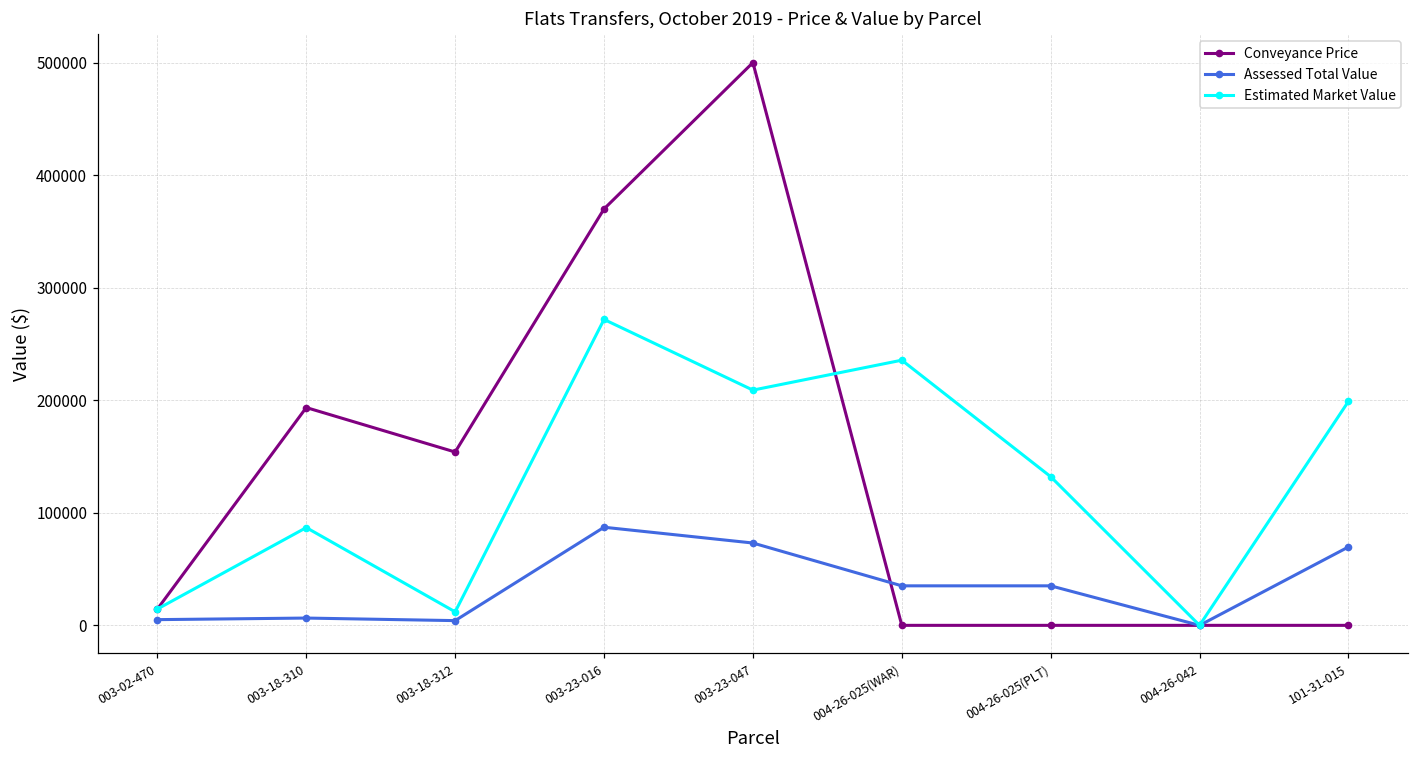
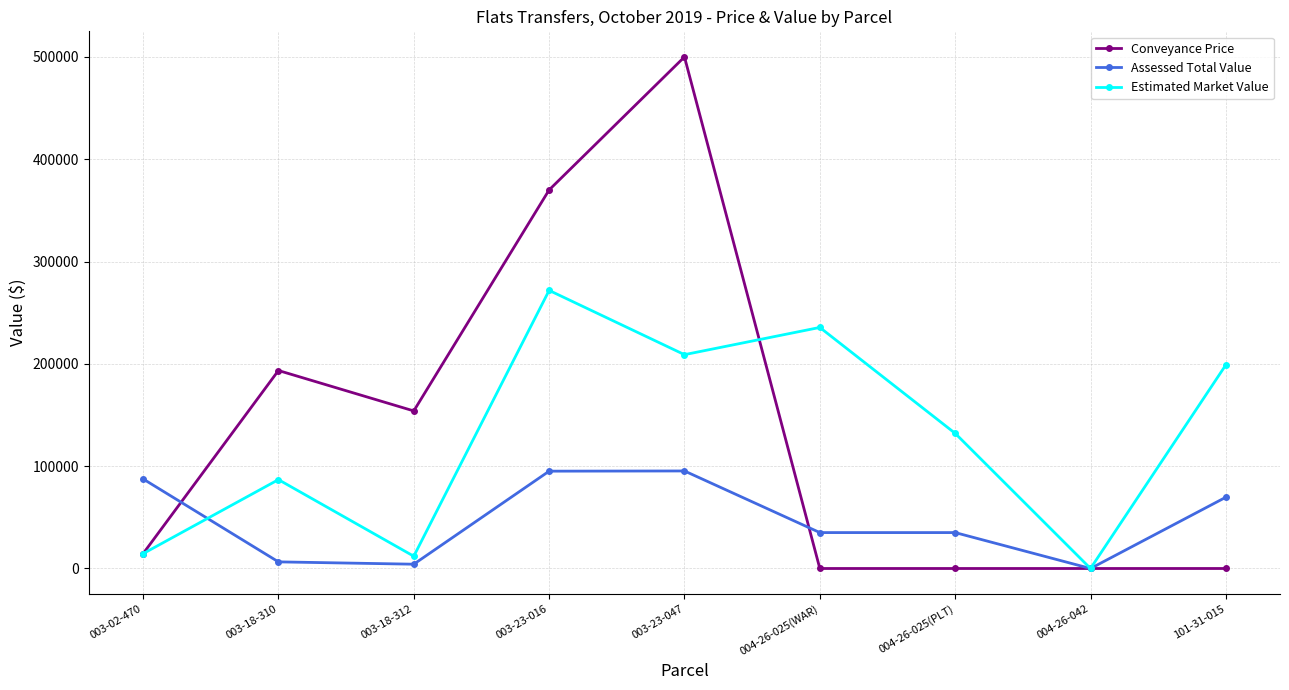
  {
    "Conveyance Price": {
      "003-18-310": 194000,
      "003-18-312": 154000,
      "003-23-016": 370000,
      "003-23-047": 500000,
      "004-26-025(WAR)": 0,
      "004-26-025(PLT)": 0,
      "101-31-015": 0
    },
    "Assessed Total Value": {
-     "003-02-470": 5000,
+     "003-02-470": 88000,
      "003-18-310": 6000,
      "003-18-312": 4000,
-     "003-23-016": 87000,
-     "003-23-047": 73000,
+     "003-23-016": 95000,
+     "003-23-047": 95000,
      "004-26-025(WAR)": 35000,
      "004-26-025(PLT)": 35000,
      "101-31-015": 70000
    },
    "Estimated Market Value": {
      "003-18-310": 87000,
      "003-18-312": 12000,
      "003-23-016": 272000,
      "003-23-047": 209000,
      "004-26-025(WAR)": 236000,
      "004-26-025(PLT)": 132000,
      "101-31-015": 199000
    }
  }
